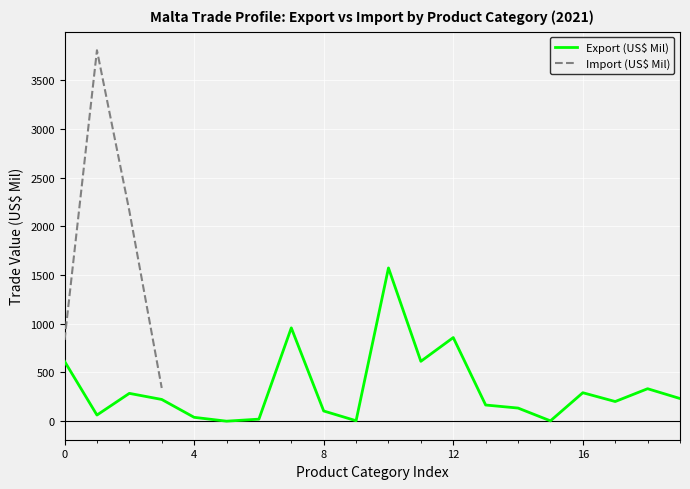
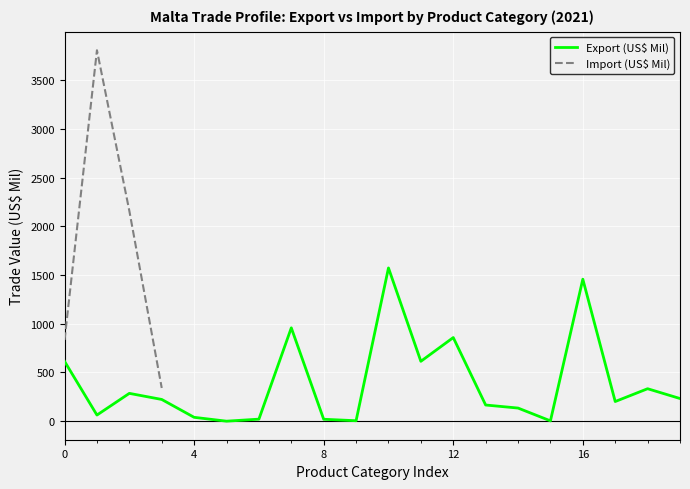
  {
    "Export (US$ Mil)": {
      "0": 600,
      "4": 0,
-     "8": 100,
+     "8": 0,
      "12": 900,
-     "16": 300
+     "16": 1500
    },
    "Import (US$ Mil)": {
      "0": 800
    }
  }
